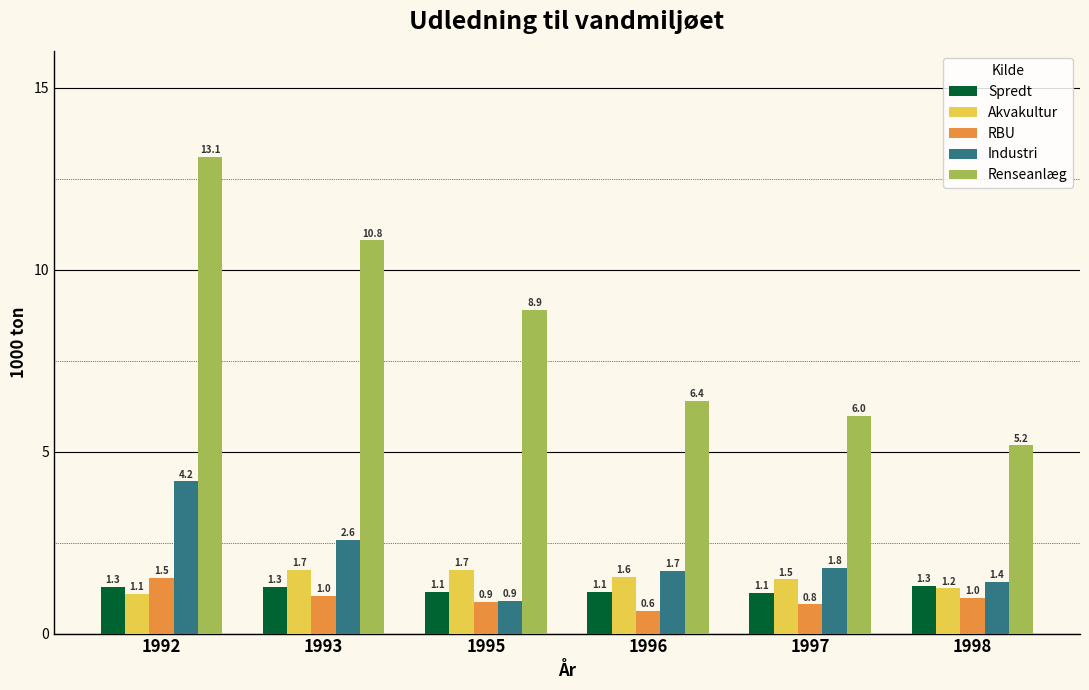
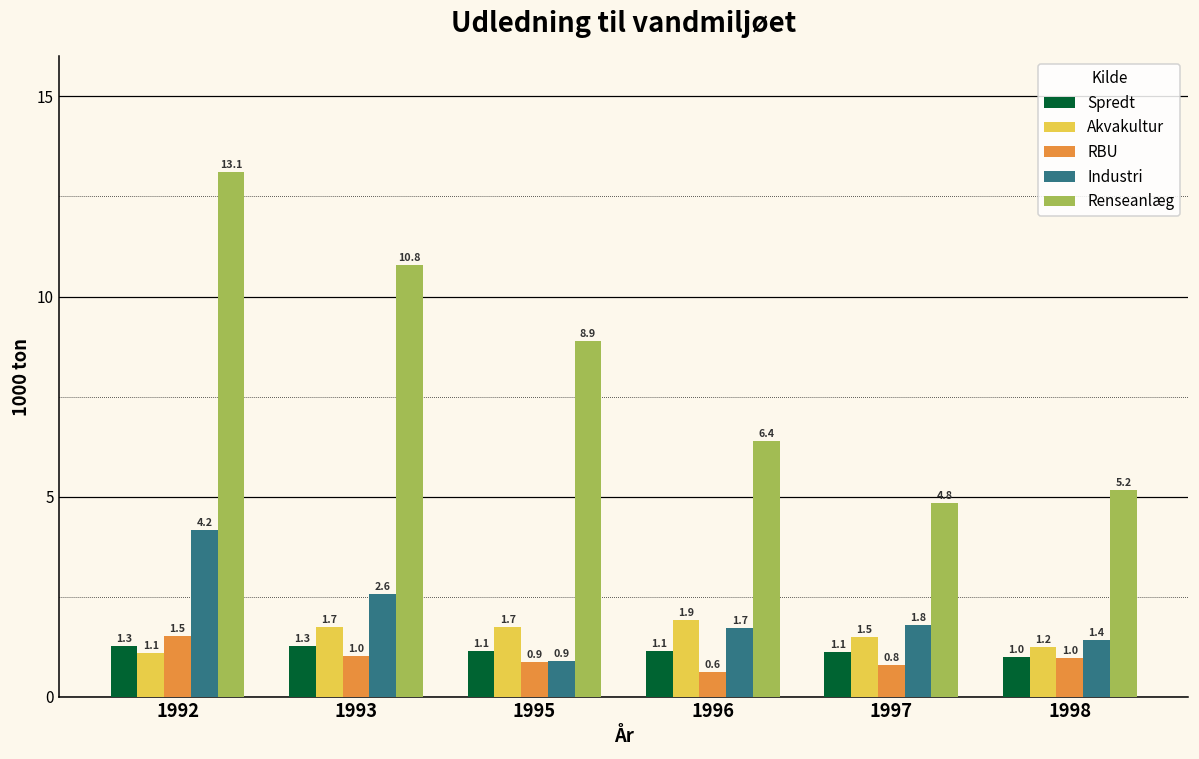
  {
    "Spredt": {
      "1992": 1.3,
      "1993": 1.3,
      "1995": 1.1,
      "1996": 1.1,
      "1997": 1.1,
-     "1998": 1.3
+     "1998": 1.0
    },
    "Akvakultur": {
      "1992": 1.1,
      "1993": 1.7,
      "1995": 1.7,
-     "1996": 1.6,
+     "1996": 1.9,
      "1997": 1.5,
      "1998": 1.2
    },
    "RBU": {
      "1992": 1.5,
      "1993": 1.0,
      "1995": 0.9,
      "1996": 0.6,
      "1997": 0.8,
      "1998": 1.0
    },
    "Industri": {
      "1992": 4.2,
      "1993": 2.6,
      "1995": 0.9,
      "1996": 1.7,
      "1997": 1.8,
      "1998": 1.4
    },
    "Renseanlæg": {
      "1992": 13.1,
      "1993": 10.8,
      "1995": 8.9,
      "1996": 6.4,
-     "1997": 6.0,
+     "1997": 4.8,
      "1998": 5.2
    }
  }
